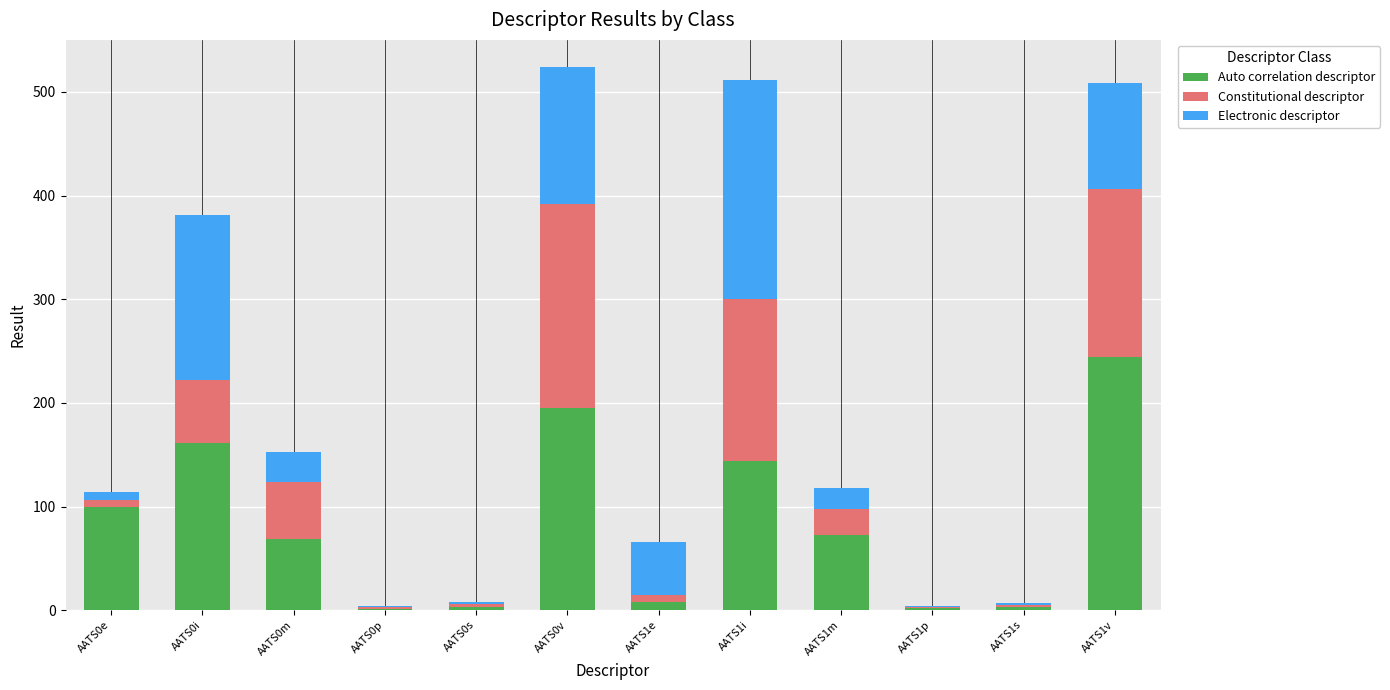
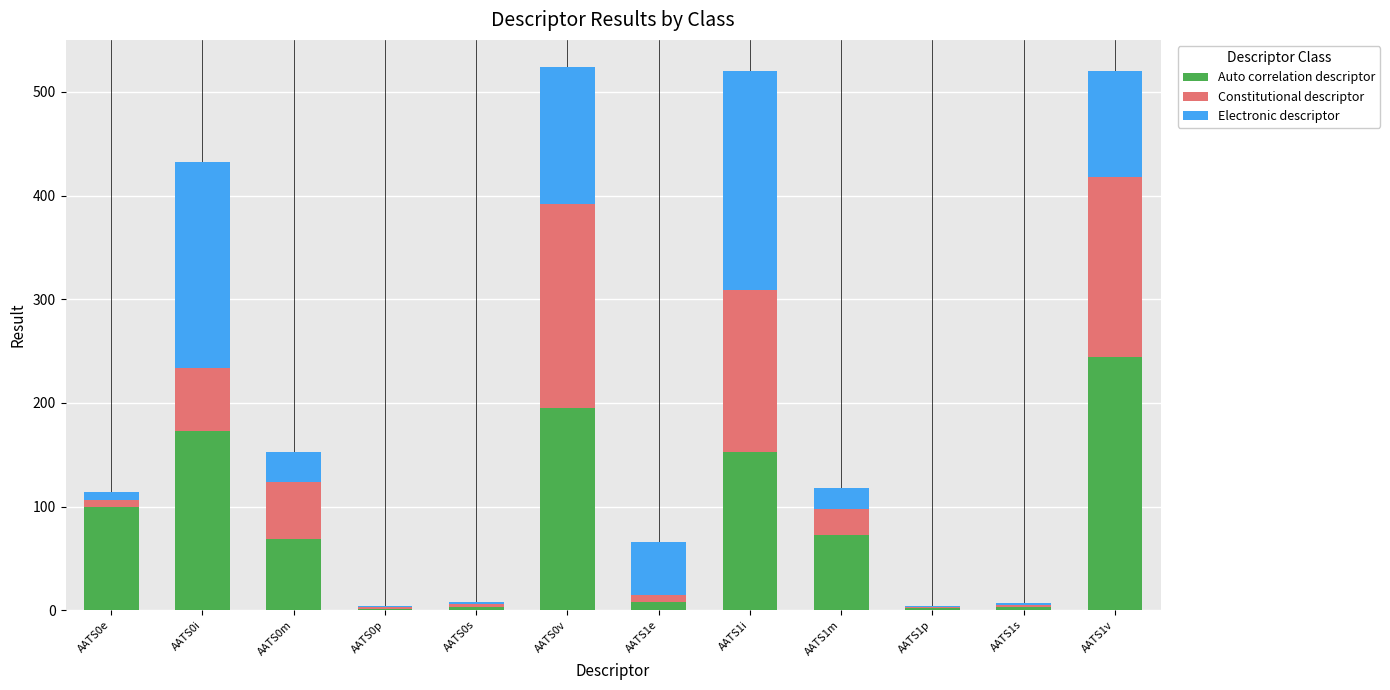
  {
    "Auto correlation descriptor": {
      "AATS0e": 99,
-     "AATS0i": 162,
+     "AATS0i": 173,
      "AATS0m": 69,
      "AATS0s": 3,
      "AATS0v": 195,
      "AATS1e": 7,
-     "AATS1i": 144,
+     "AATS1i": 152,
      "AATS1m": 72,
      "AATS1s": 3,
      "AATS1v": 244
    },
    "Constitutional descriptor": {
      "AATS0e": 7,
      "AATS0i": 60,
      "AATS0m": 56,
      "AATS0s": 2,
      "AATS0v": 196,
      "AATS1e": 7,
      "AATS1i": 156,
      "AATS1m": 25,
-     "AATS1v": 162
+     "AATS1v": 174
    },
    "Electronic descriptor": {
      "AATS0e": 7,
-     "AATS0i": 159,
+     "AATS0i": 199,
      "AATS0m": 28,
      "AATS0v": 132,
      "AATS1e": 51,
      "AATS1i": 211,
      "AATS1m": 20,
      "AATS1v": 102
    }
  }
